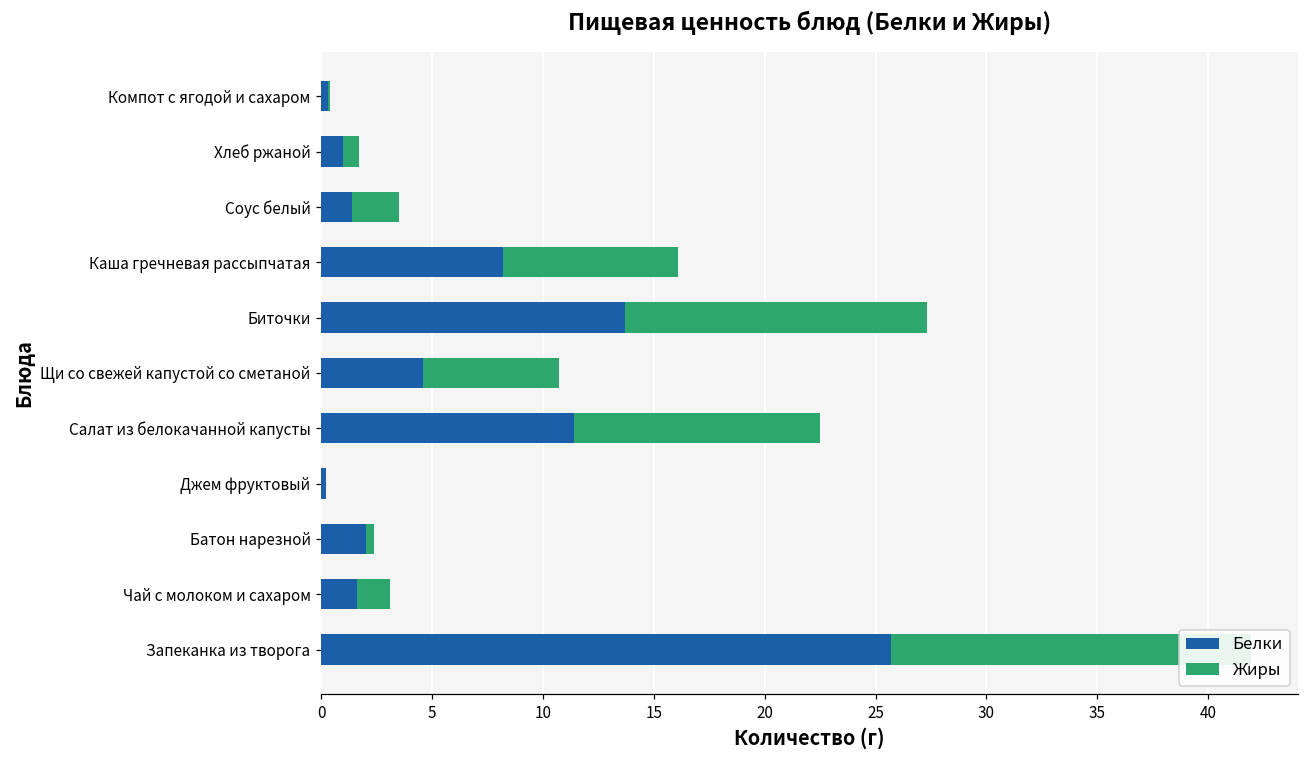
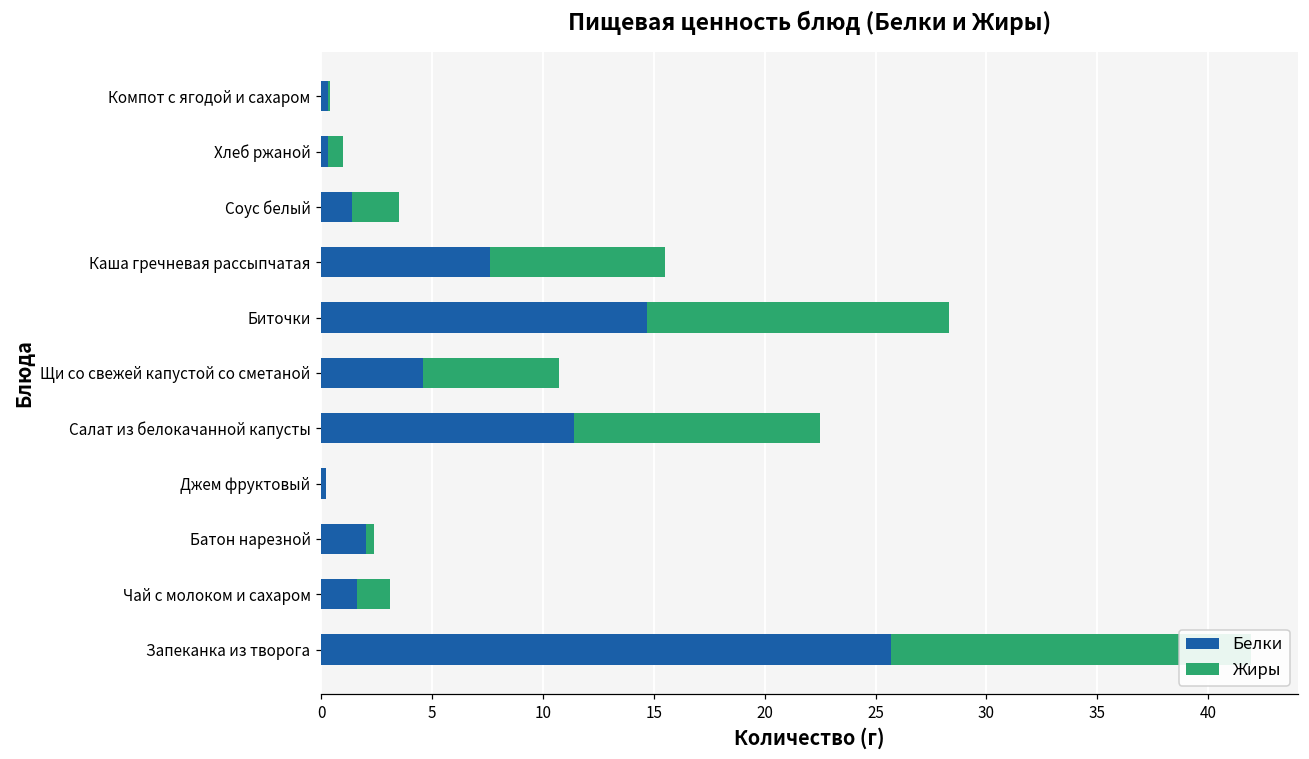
  {
    "Белки": {
      "Компот с ягодой и сахаром": 0.3,
-     "Хлеб ржаной": 1.0,
+     "Хлеб ржаной": 0.3,
      "Соус белый": 1.4,
-     "Каша гречневая рассыпчатая": 8.2,
-     "Биточки": 13.7,
+     "Каша гречневая рассыпчатая": 7.6,
+     "Биточки": 14.7,
      "Щи со свежей капустой со сметаной": 4.6,
      "Салат из белокачанной капусты": 11.4,
      "Джем фруктовый": 0.2,
      "Батон нарезной": 2.0,
      "Чай с молоком и сахаром": 1.6,
      "Запеканка из творога": 25.7
    },
    "Жиры": {
      "Хлеб ржаной": 0.7,
      "Соус белый": 2.1,
      "Каша гречневая рассыпчатая": 7.9,
      "Биточки": 13.6,
      "Щи со свежей капустой со сметаной": 6.1,
      "Салат из белокачанной капусты": 11.1,
      "Джем фруктовый": 0.0,
      "Батон нарезной": 0.4,
      "Чай с молоком и сахаром": 1.5
    }
  }
